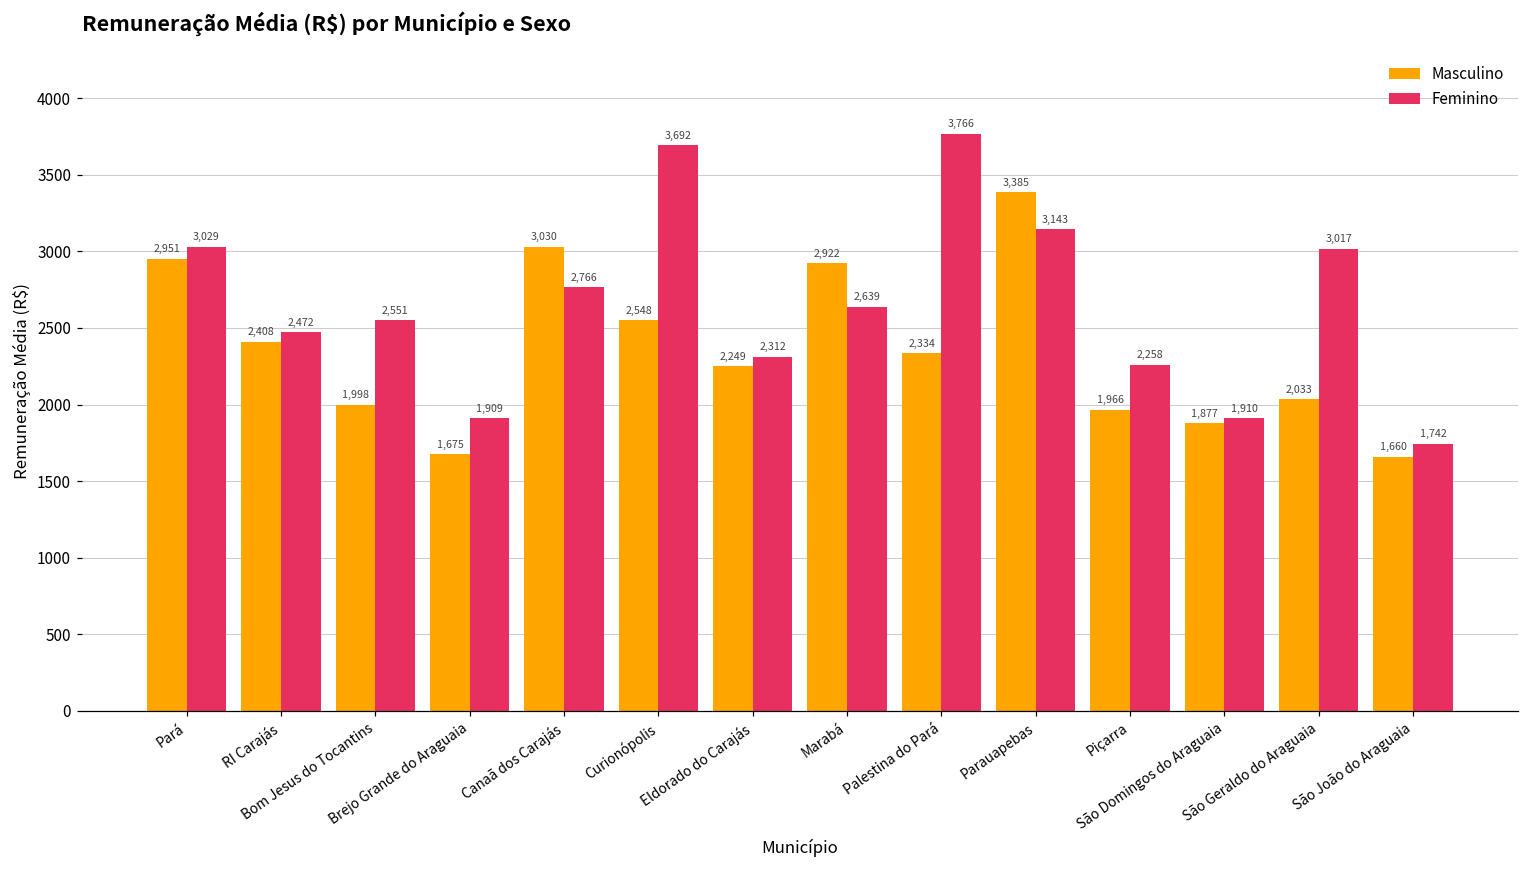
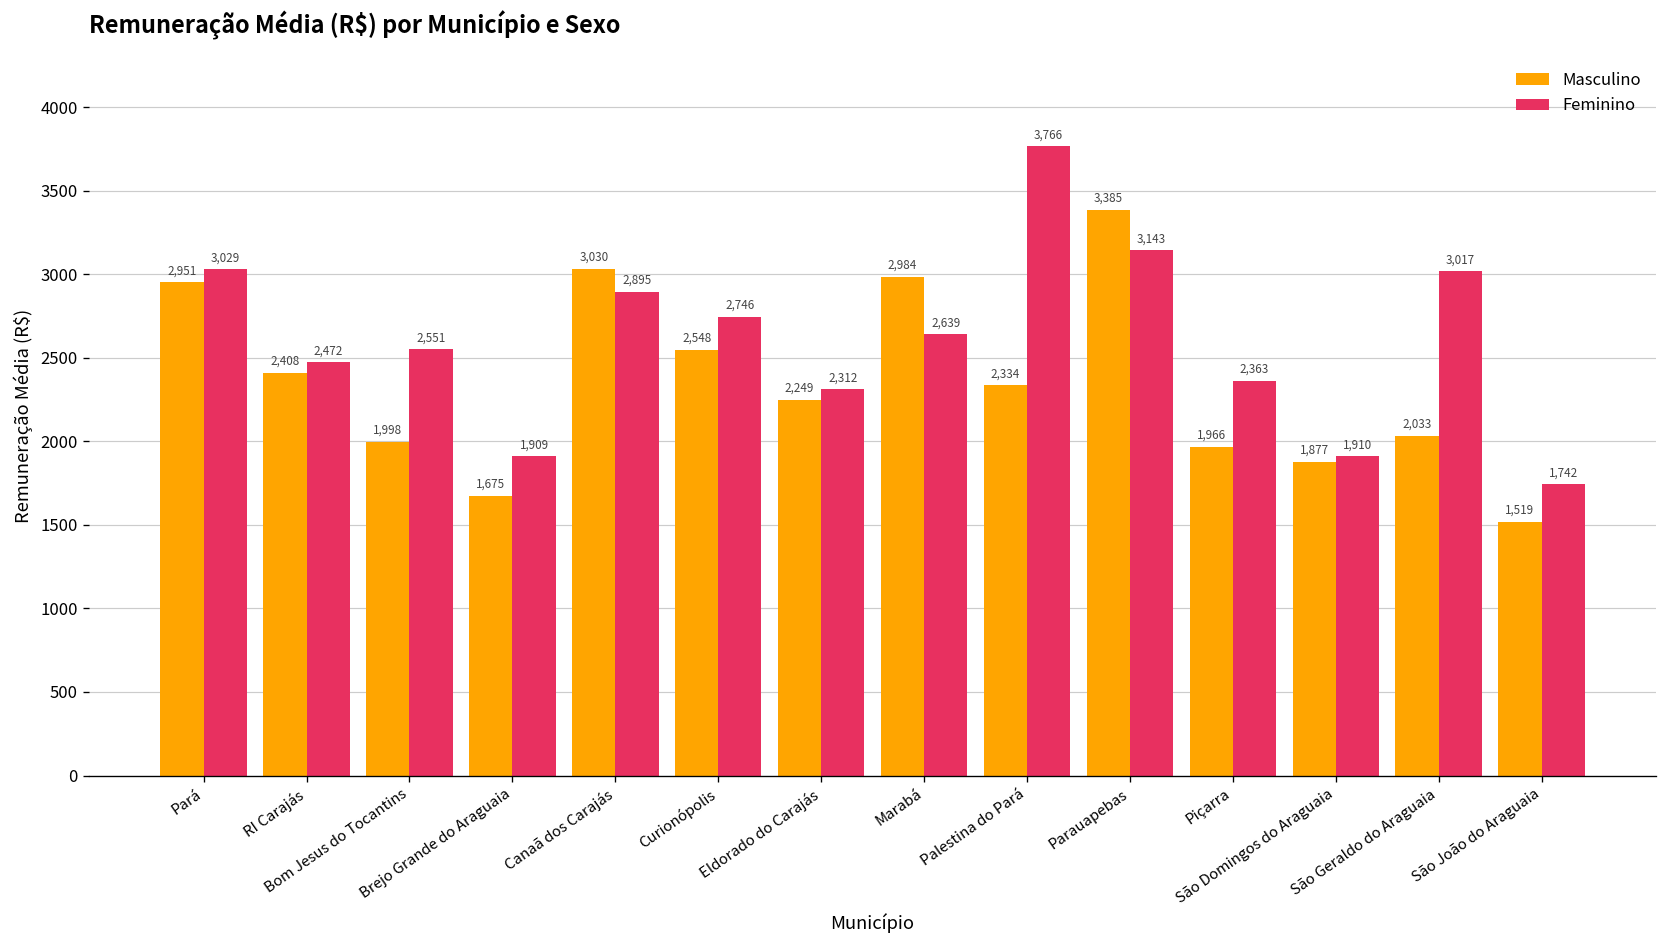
  {
    "Masculino": {
      "Pará": "2,951",
      "RI Carajás": "2,408",
      "Bom Jesus do Tocantins": "1,998",
      "Brejo Grande do Araguaia": "1,675",
      "Canaã dos Carajás": "3,030",
      "Curionópolis": "2,548",
      "Eldorado do Carajás": "2,249",
-     "Marabá": "2,922",
+     "Marabá": "2,984",
      "Palestina do Pará": "2,334",
      "Parauapebas": "3,385",
      "Piçarra": "1,966",
      "São Domingos do Araguaia": "1,877",
      "São Geraldo do Araguaia": "2,033",
-     "São João do Araguaia": "1,660"
+     "São João do Araguaia": "1,519"
    },
    "Feminino": {
      "Pará": "3,029",
      "RI Carajás": "2,472",
      "Bom Jesus do Tocantins": "2,551",
      "Brejo Grande do Araguaia": "1,909",
-     "Canaã dos Carajás": "2,766",
-     "Curionópolis": "3,692",
+     "Canaã dos Carajás": "2,895",
+     "Curionópolis": "2,746",
      "Eldorado do Carajás": "2,312",
      "Marabá": "2,639",
      "Palestina do Pará": "3,766",
      "Parauapebas": "3,143",
-     "Piçarra": "2,258",
+     "Piçarra": "2,363",
      "São Domingos do Araguaia": "1,910",
      "São Geraldo do Araguaia": "3,017",
      "São João do Araguaia": "1,742"
    }
  }
